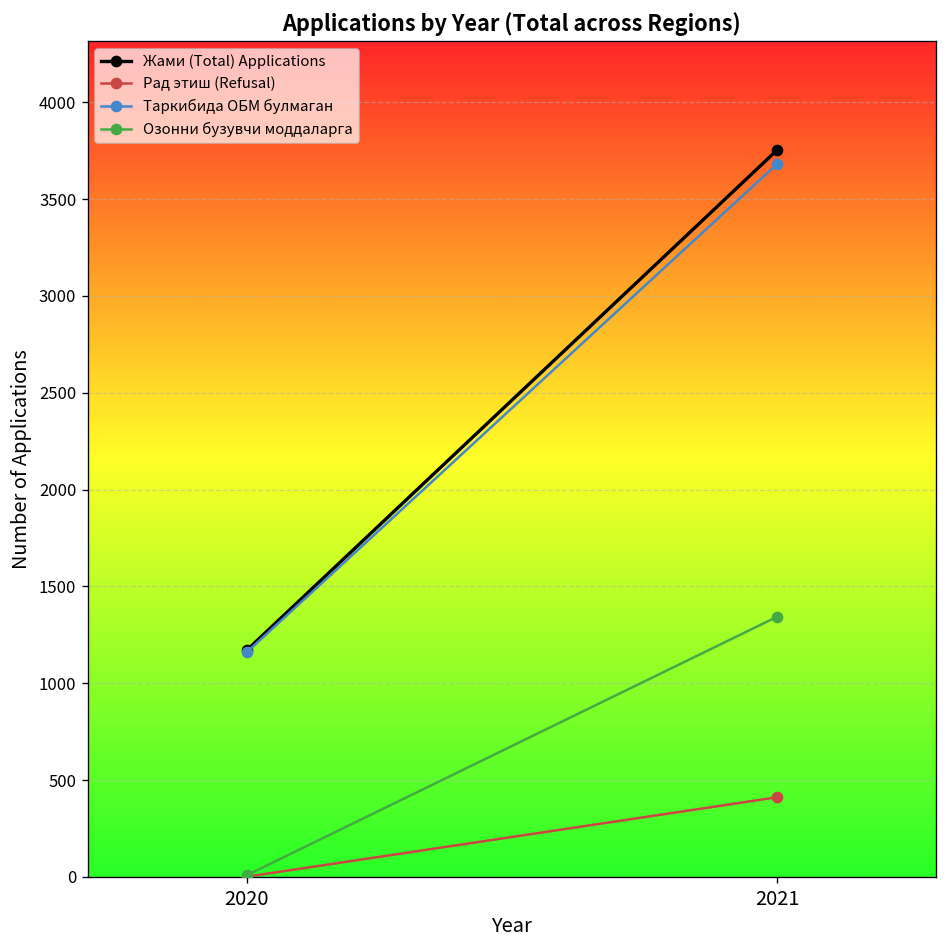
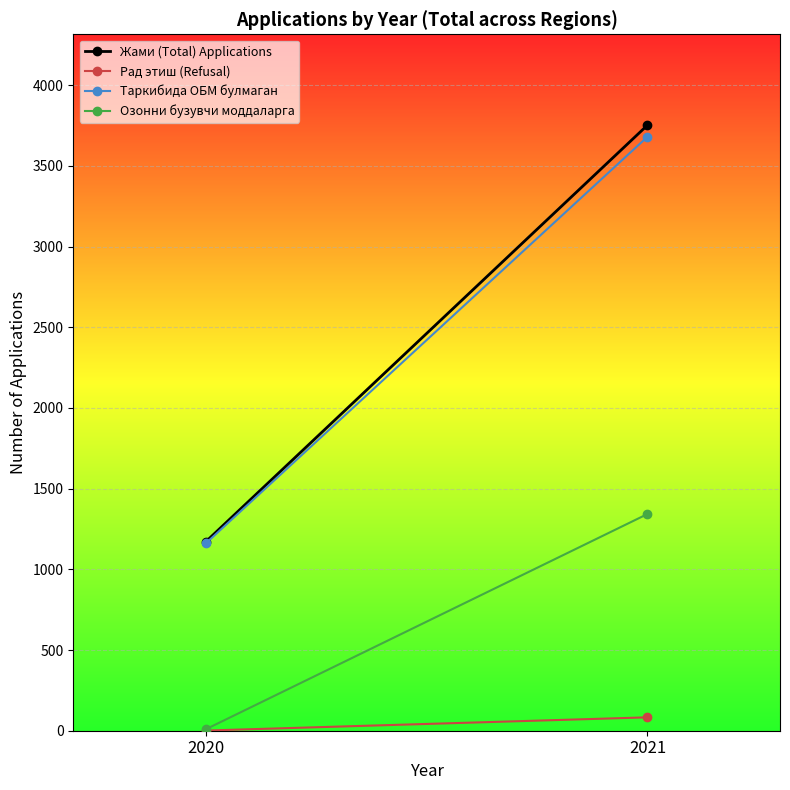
  {
    "Жами (Total) Applications": {
      "2021": 3750
    },
    "Рад этиш (Refusal)": {
-     "2021": 410
+     "2021": 80
    },
    "Таркибида ОБМ булмаган": {
      "2021": 3680
    },
    "Озонни бузувчи моддаларга": {
      "2021": 1340
    }
  }
